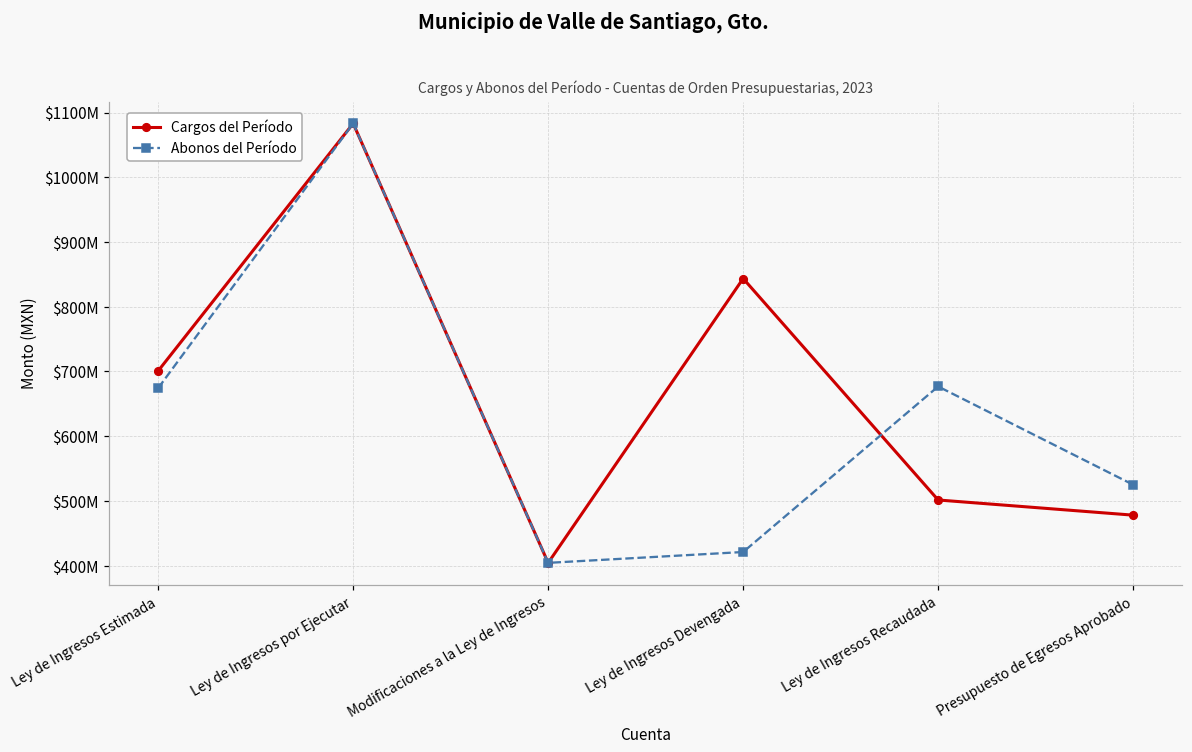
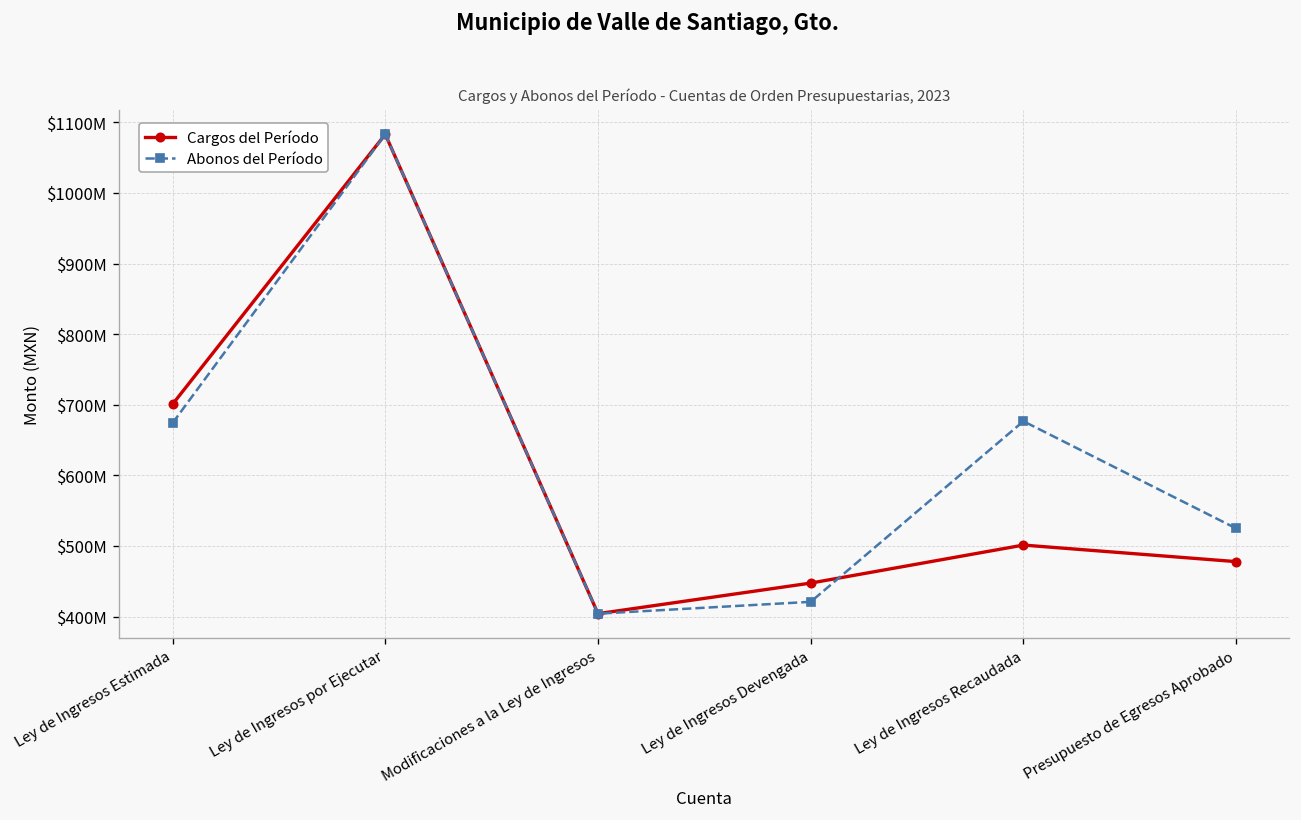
  {
    "Cargos del Período": {
      "Ley de Ingresos Estimada": "$700000000",
-     "Ley de Ingresos Devengada": "$840000000",
+     "Ley de Ingresos Devengada": "$450000000",
      "Ley de Ingresos Recaudada": "$500000000",
      "Presupuesto de Egresos Aprobado": "$480000000"
    },
    "Abonos del Período": {
      "Ley de Ingresos Estimada": "$670000000",
      "Ley de Ingresos Devengada": "$420000000",
      "Ley de Ingresos Recaudada": "$680000000",
      "Presupuesto de Egresos Aprobado": "$530000000"
    }
  }
